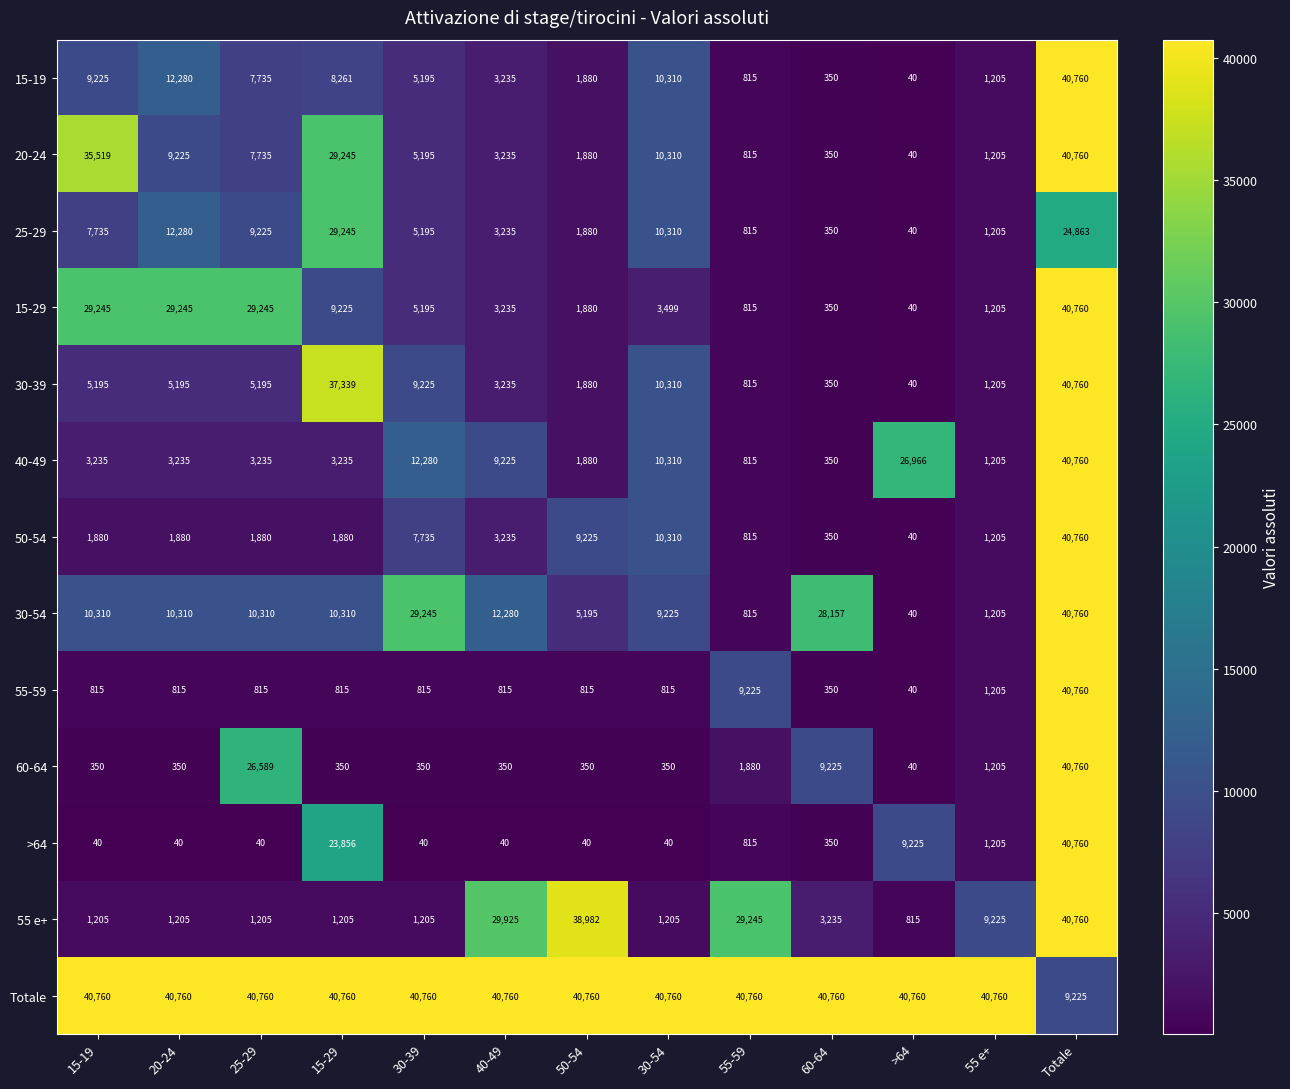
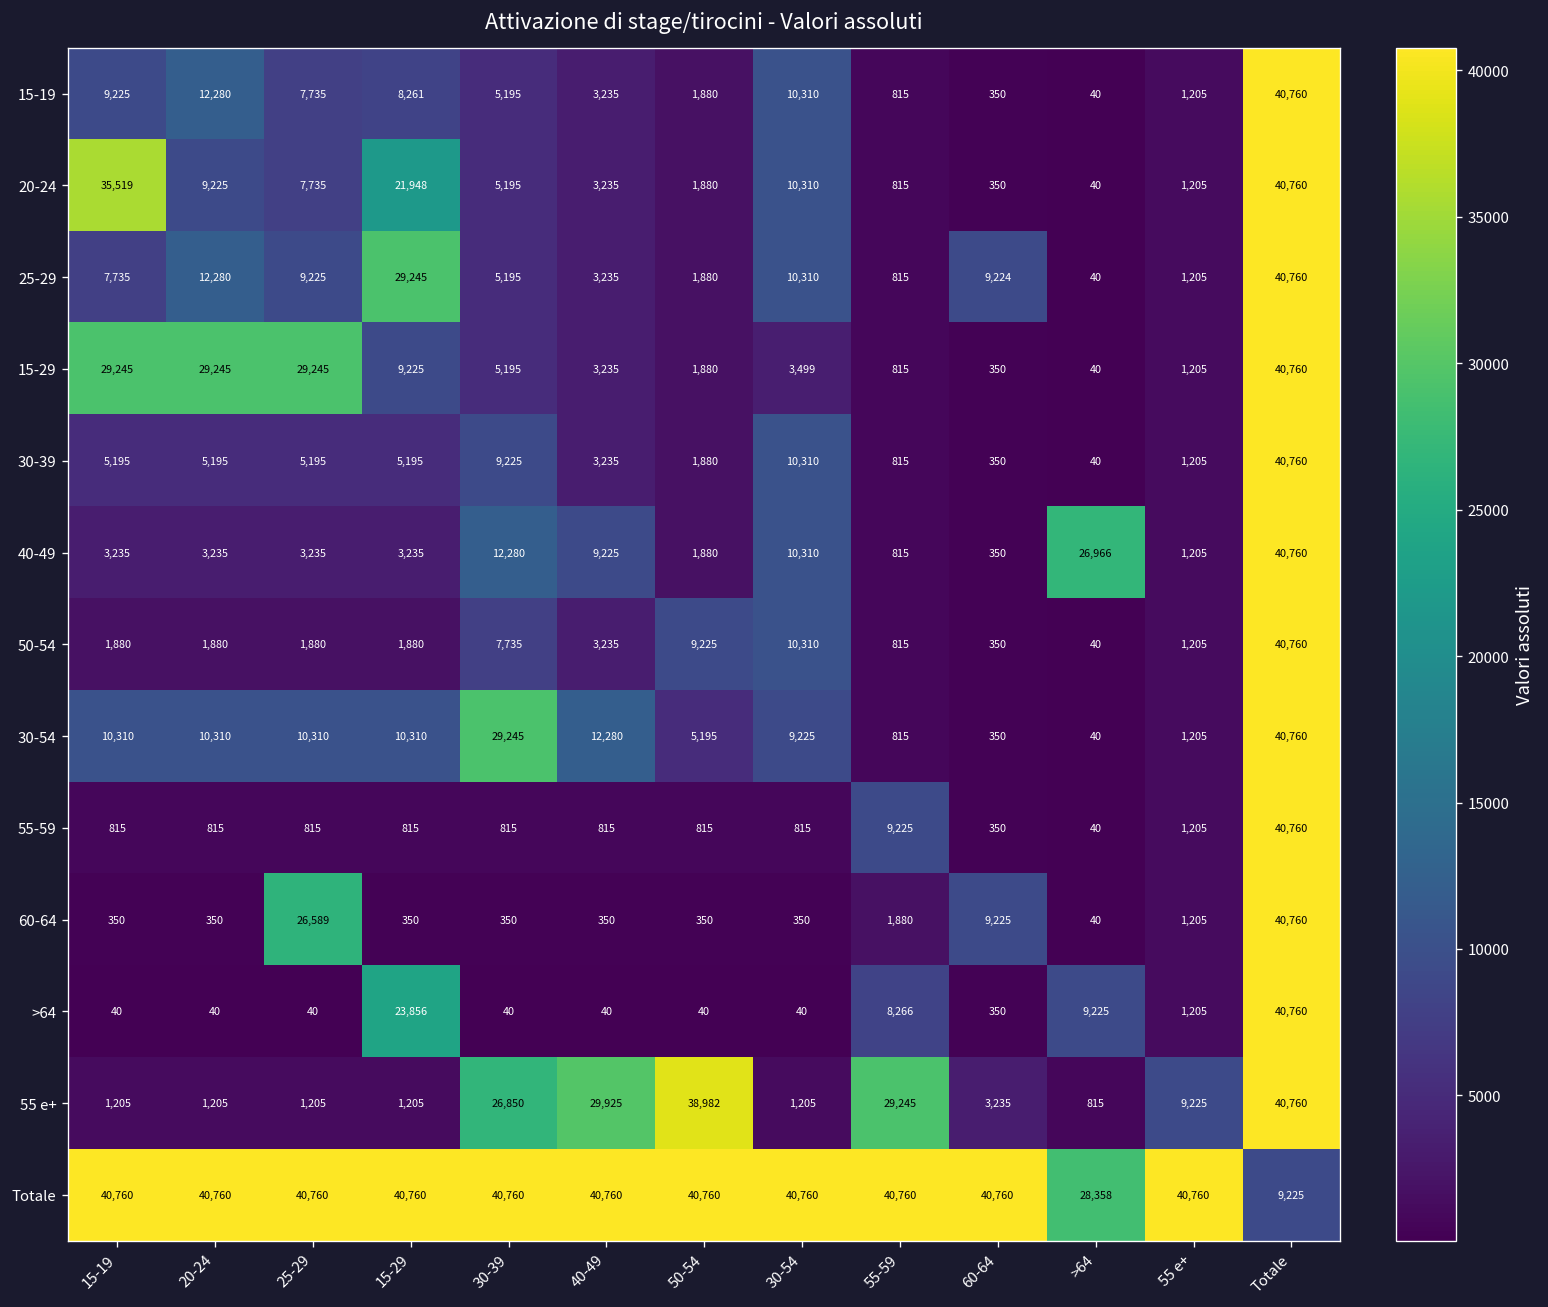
  {
    "15-19": {
      "15-19": "9,225",
      "20-24": "12,280",
      "25-29": "7,735",
      "15-29": "8,261",
      "30-39": "5,195",
      "40-49": "3,235",
      "50-54": "1,880",
      "30-54": "10,310",
      "55-59": "815",
      "60-64": "350",
      ">64": "40",
      "55 e+": "1,205",
      "Totale": "40,760"
    },
    "20-24": {
      "15-19": "35,519",
      "20-24": "9,225",
      "25-29": "7,735",
-     "15-29": "29,245",
+     "15-29": "21,948",
      "30-39": "5,195",
      "40-49": "3,235",
      "50-54": "1,880",
      "30-54": "10,310",
      "55-59": "815",
      "60-64": "350",
      ">64": "40",
      "55 e+": "1,205",
      "Totale": "40,760"
    },
    "25-29": {
      "15-19": "7,735",
      "20-24": "12,280",
      "25-29": "9,225",
      "15-29": "29,245",
      "30-39": "5,195",
      "40-49": "3,235",
      "50-54": "1,880",
      "30-54": "10,310",
      "55-59": "815",
-     "60-64": "350",
+     "60-64": "9,224",
      ">64": "40",
      "55 e+": "1,205",
-     "Totale": "24,863"
+     "Totale": "40,760"
    },
    "15-29": {
      "15-19": "29,245",
      "20-24": "29,245",
      "25-29": "29,245",
      "15-29": "9,225",
      "30-39": "5,195",
      "40-49": "3,235",
      "50-54": "1,880",
      "30-54": "3,499",
      "55-59": "815",
      "60-64": "350",
      ">64": "40",
      "55 e+": "1,205",
      "Totale": "40,760"
    },
    "30-39": {
      "15-19": "5,195",
      "20-24": "5,195",
      "25-29": "5,195",
-     "15-29": "37,339",
+     "15-29": "5,195",
      "30-39": "9,225",
      "40-49": "3,235",
      "50-54": "1,880",
      "30-54": "10,310",
      "55-59": "815",
      "60-64": "350",
      ">64": "40",
      "55 e+": "1,205",
      "Totale": "40,760"
    },
    "40-49": {
      "15-19": "3,235",
      "20-24": "3,235",
      "25-29": "3,235",
      "15-29": "3,235",
      "30-39": "12,280",
      "40-49": "9,225",
      "50-54": "1,880",
      "30-54": "10,310",
      "55-59": "815",
      "60-64": "350",
      ">64": "26,966",
      "55 e+": "1,205",
      "Totale": "40,760"
    },
    "50-54": {
      "15-19": "1,880",
      "20-24": "1,880",
      "25-29": "1,880",
      "15-29": "1,880",
      "30-39": "7,735",
      "40-49": "3,235",
      "50-54": "9,225",
      "30-54": "10,310",
      "55-59": "815",
      "60-64": "350",
      ">64": "40",
      "55 e+": "1,205",
      "Totale": "40,760"
    },
    "30-54": {
      "15-19": "10,310",
      "20-24": "10,310",
      "25-29": "10,310",
      "15-29": "10,310",
      "30-39": "29,245",
      "40-49": "12,280",
      "50-54": "5,195",
      "30-54": "9,225",
      "55-59": "815",
-     "60-64": "28,157",
+     "60-64": "350",
      ">64": "40",
      "55 e+": "1,205",
      "Totale": "40,760"
    },
    "55-59": {
      "15-19": "815",
      "20-24": "815",
      "25-29": "815",
      "15-29": "815",
      "30-39": "815",
      "40-49": "815",
      "50-54": "815",
      "30-54": "815",
      "55-59": "9,225",
      "60-64": "350",
      ">64": "40",
      "55 e+": "1,205",
      "Totale": "40,760"
    },
    "60-64": {
      "15-19": "350",
      "20-24": "350",
      "25-29": "26,589",
      "15-29": "350",
      "30-39": "350",
      "40-49": "350",
      "50-54": "350",
      "30-54": "350",
      "55-59": "1,880",
      "60-64": "9,225",
      ">64": "40",
      "55 e+": "1,205",
      "Totale": "40,760"
    },
    ">64": {
      "15-19": "40",
      "20-24": "40",
      "25-29": "40",
      "15-29": "23,856",
      "30-39": "40",
      "40-49": "40",
      "50-54": "40",
      "30-54": "40",
-     "55-59": "815",
+     "55-59": "8,266",
      "60-64": "350",
      ">64": "9,225",
      "55 e+": "1,205",
      "Totale": "40,760"
    },
    "55 e+": {
      "15-19": "1,205",
      "20-24": "1,205",
      "25-29": "1,205",
      "15-29": "1,205",
-     "30-39": "1,205",
+     "30-39": "26,850",
      "40-49": "29,925",
      "50-54": "38,982",
      "30-54": "1,205",
      "55-59": "29,245",
      "60-64": "3,235",
      ">64": "815",
      "55 e+": "9,225",
      "Totale": "40,760"
    },
    "Totale": {
      "15-19": "40,760",
      "20-24": "40,760",
      "25-29": "40,760",
      "15-29": "40,760",
      "30-39": "40,760",
      "40-49": "40,760",
      "50-54": "40,760",
      "30-54": "40,760",
      "55-59": "40,760",
      "60-64": "40,760",
-     ">64": "40,760",
+     ">64": "28,358",
      "55 e+": "40,760",
      "Totale": "9,225"
    }
  }
